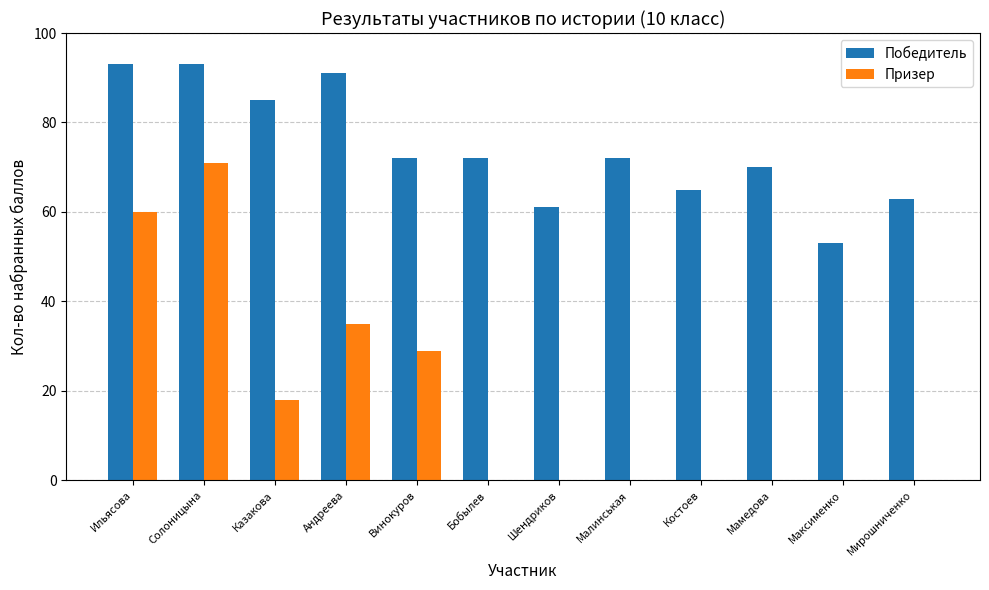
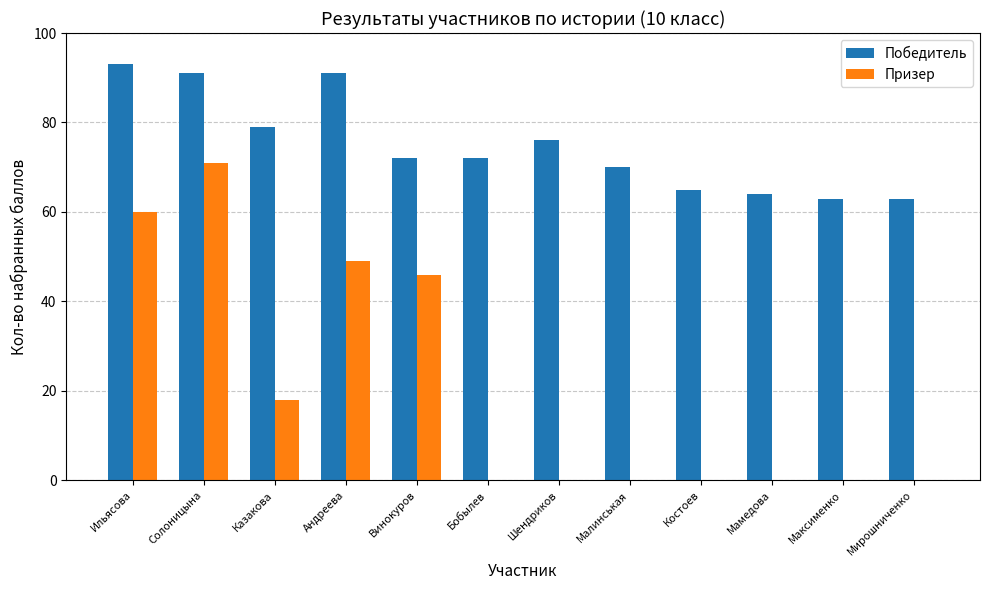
  {
    "Победитель": {
      "Ильясова": 93,
-     "Солоницына": 93,
-     "Казакова": 85,
+     "Солоницына": 91,
+     "Казакова": 79,
      "Андреева": 91,
      "Винокуров": 72,
      "Бобылев": 72,
-     "Шендриков": 61,
-     "Малинськая": 72,
+     "Шендриков": 76,
+     "Малинськая": 70,
      "Костоев": 65,
-     "Мамедова": 70,
-     "Максименко": 53,
+     "Мамедова": 64,
+     "Максименко": 63,
      "Мирошниченко": 63
    },
    "Призер": {
      "Ильясова": 60,
      "Солоницына": 71,
      "Казакова": 18,
-     "Андреева": 35,
-     "Винокуров": 29,
+     "Андреева": 49,
+     "Винокуров": 46,
      "Бобылев": 0,
      "Шендриков": 0,
      "Малинськая": 0,
      "Костоев": 0,
      "Мамедова": 0,
      "Максименко": 0,
      "Мирошниченко": 0
    }
  }
